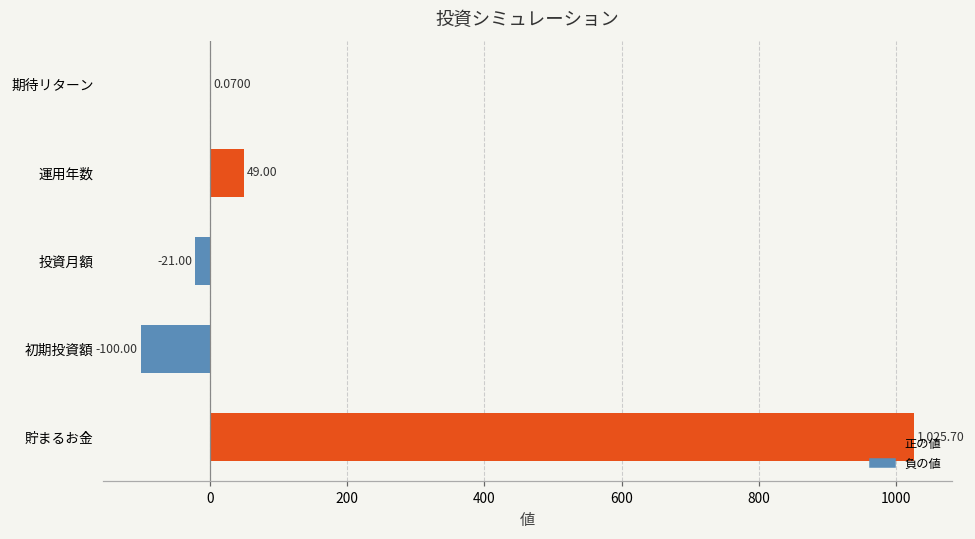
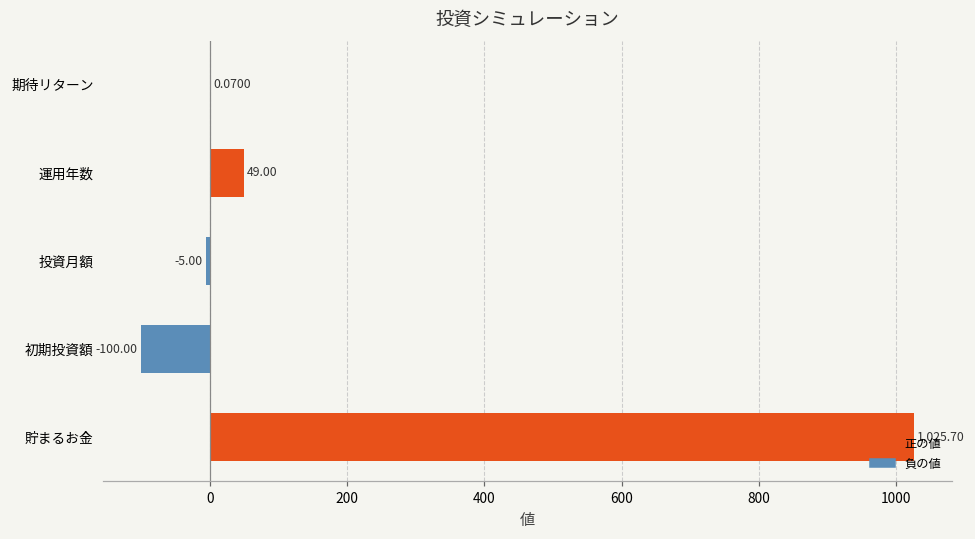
  {
    "期待リターン": "0.0700",
    "運用年数": "49.00",
-   "投資月額": "-21.00",
+   "投資月額": "-5.00",
    "初期投資額": "-100.00",
    "貯まるお金": "1,025.70"
  }
